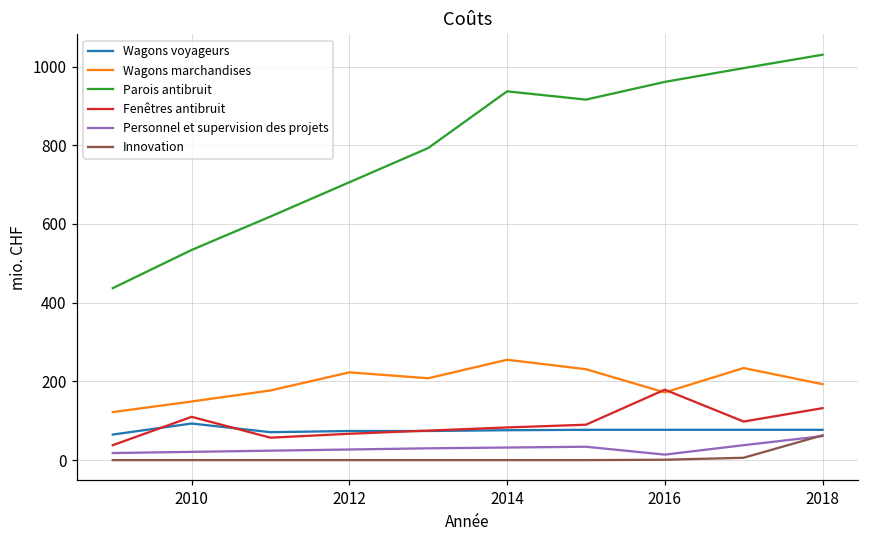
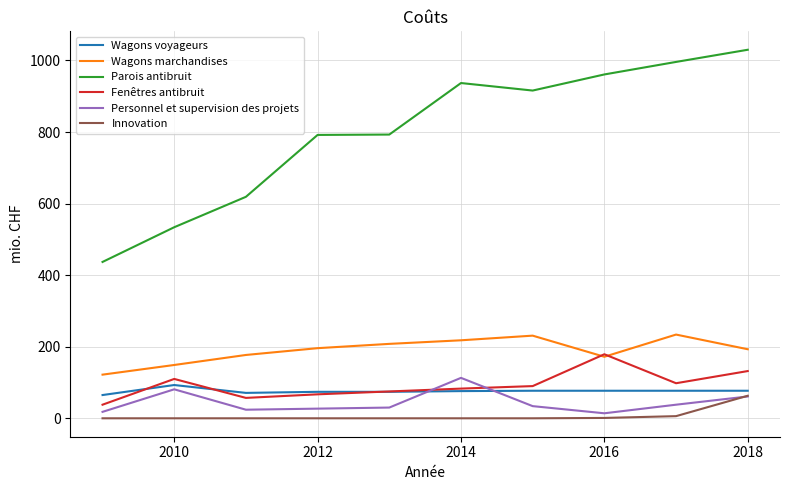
  {
    "Wagons voyageurs": {
      "2010": 90,
      "2016": 80,
      "2018": 80
    },
    "Wagons marchandises": {
      "2010": 150,
-     "2012": 220,
-     "2014": 260,
+     "2012": 200,
+     "2014": 220,
      "2016": 170,
      "2018": 190
    },
    "Parois antibruit": {
      "2010": 530,
-     "2012": 710,
+     "2012": 790,
      "2014": 940,
      "2016": 960,
      "2018": 1030
    },
    "Fenêtres antibruit": {
      "2010": 110,
      "2016": 180,
      "2018": 130
    },
    "Personnel et supervision des projets": {
-     "2010": 20,
+     "2010": 80,
      "2012": 30,
-     "2014": 30,
+     "2014": 110,
      "2016": 10
    },
    "Innovation": {
      "2010": 0,
      "2012": 0,
      "2014": 0,
      "2016": 0
    }
  }
